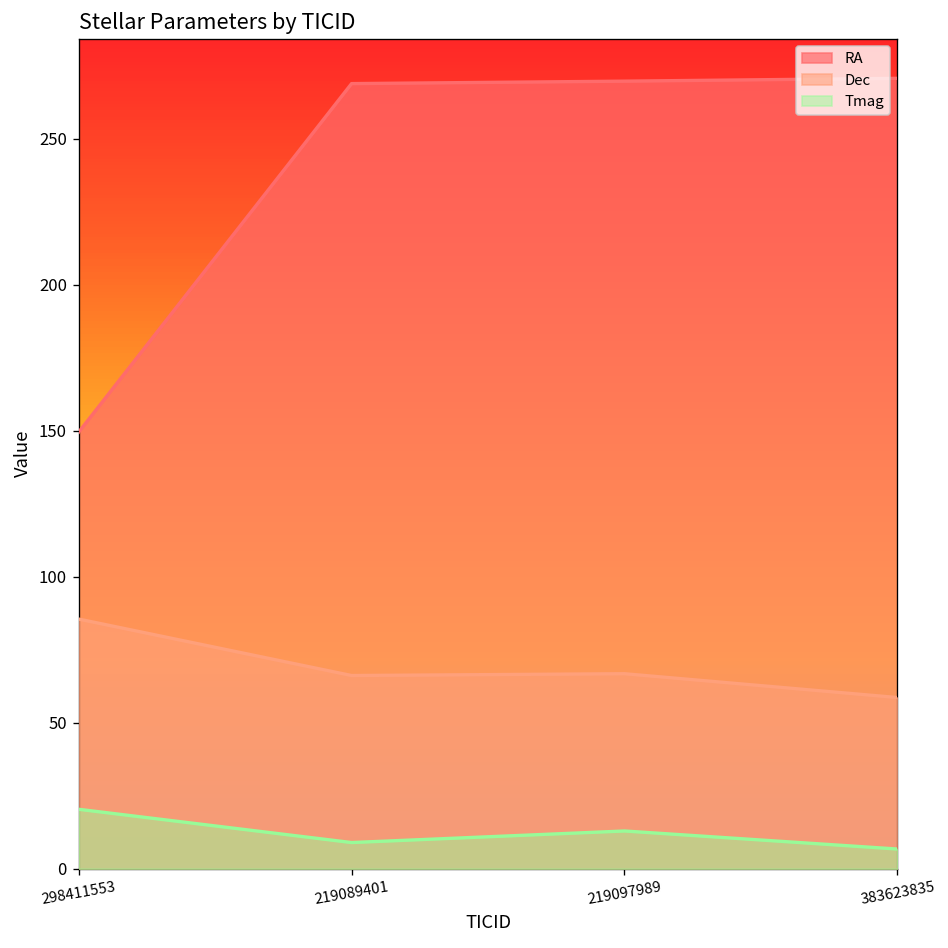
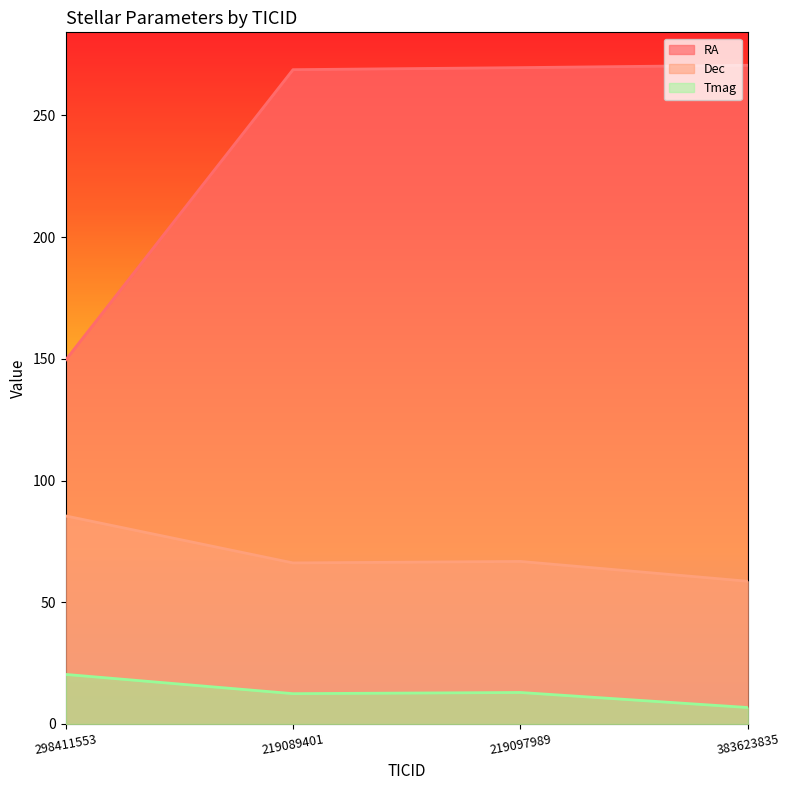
  {
    "Tmag": {
      "298411553": 20,
-     "219089401": 9,
+     "219089401": 12,
      "219097989": 13,
      "383623835": 7
    }
  }
